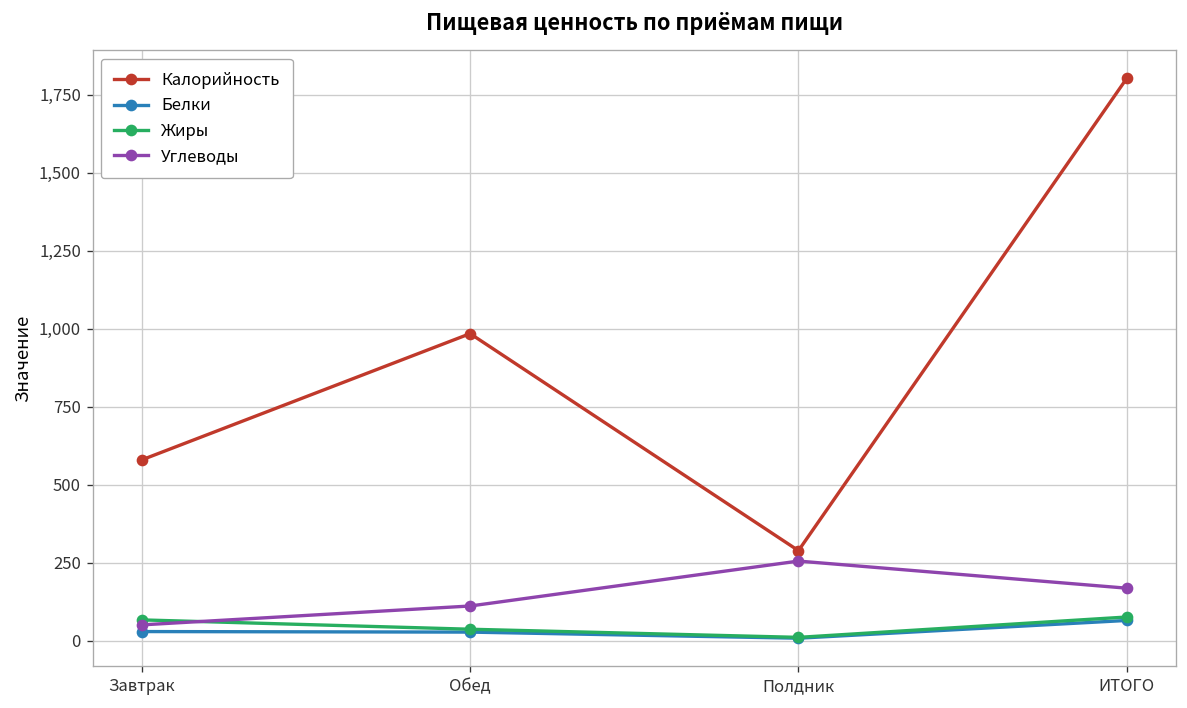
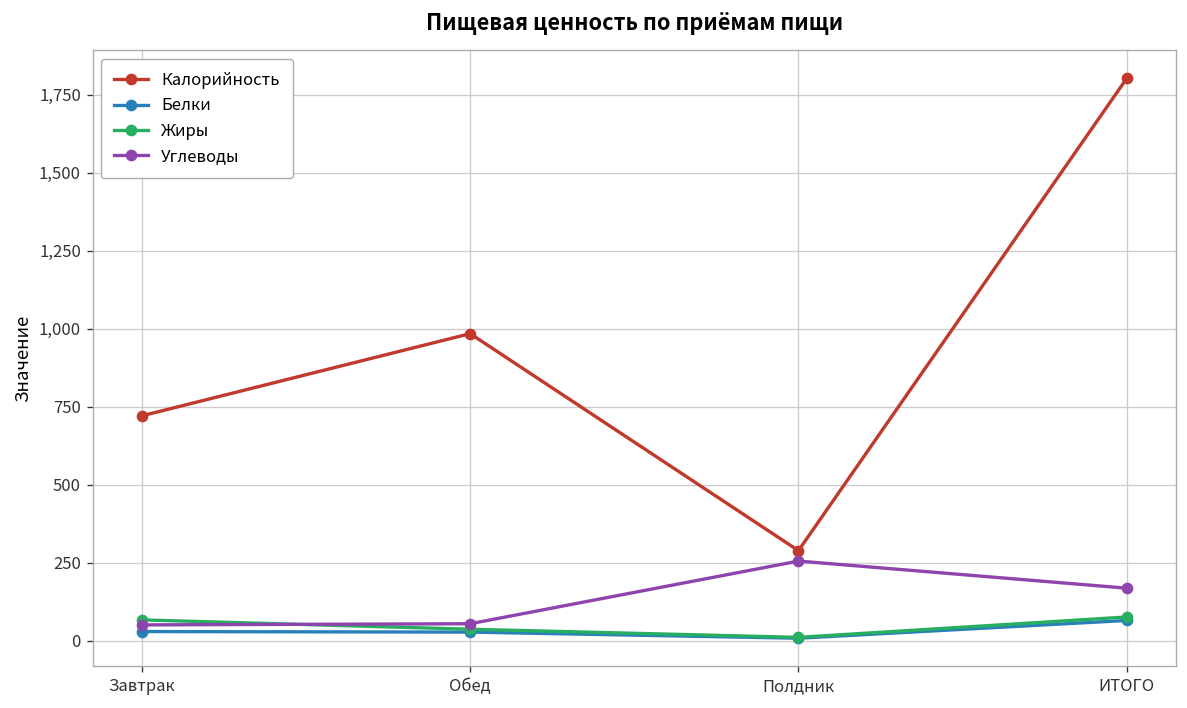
  {
    "Калорийность": {
-     "Завтрак": "580",
+     "Завтрак": "720",
      "Обед": "980",
      "Полдник": "290",
      "ИТОГО": "1,800"
    },
    "Белки": {
      "Завтрак": "30",
      "ИТОГО": "60"
    },
    "Жиры": {
      "Завтрак": "70",
      "ИТОГО": "80"
    },
    "Углеводы": {
      "Завтрак": "50",
-     "Обед": "110",
+     "Обед": "50",
      "Полдник": "260",
      "ИТОГО": "170"
    }
  }
